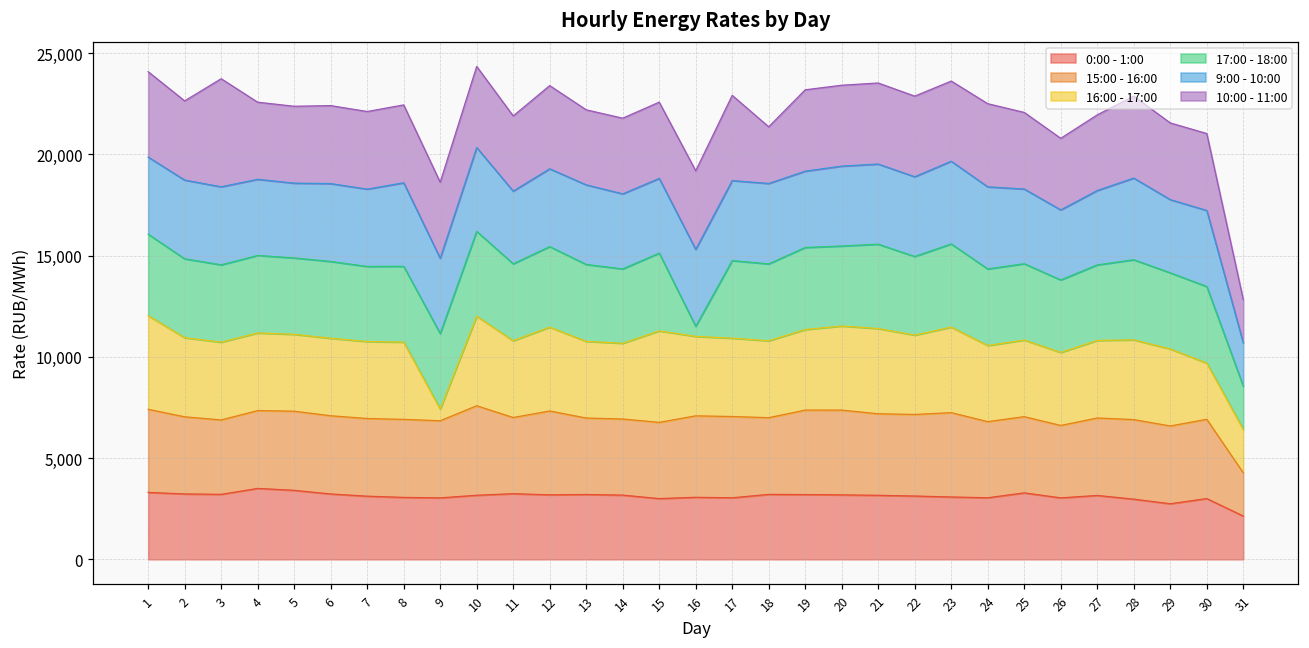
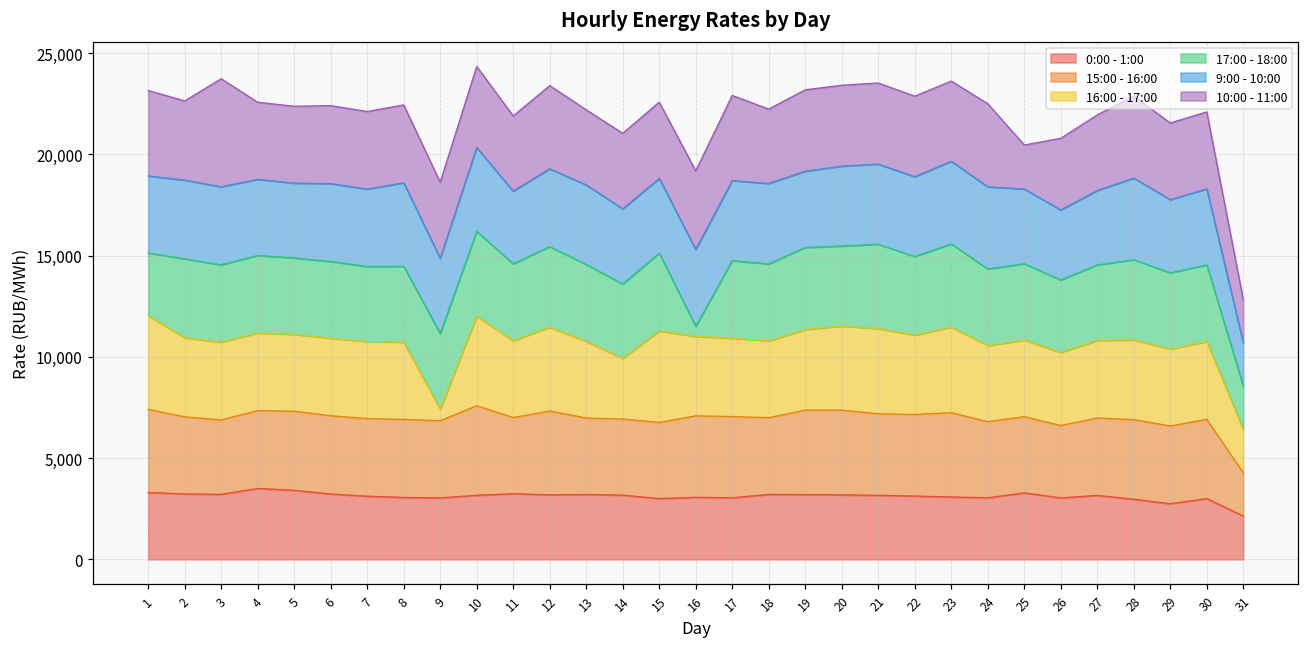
  {
    "16:00 - 17:00": {
      "1": "4,600",
      "2": "3,900",
      "3": "3,800",
      "4": "3,800",
      "5": "3,800",
      "6": "3,800",
      "7": "3,800",
      "8": "3,800",
      "9": "600",
      "10": "4,400",
      "11": "3,800",
      "12": "4,100",
      "13": "3,800",
-     "14": "3,700",
+     "14": "3,000",
      "15": "4,500",
      "16": "3,900",
      "17": "3,900",
      "18": "3,800",
      "19": "4,000",
      "20": "4,200",
      "21": "4,200",
      "22": "3,900",
      "23": "4,200",
      "24": "3,800",
      "25": "3,800",
      "26": "3,600",
      "27": "3,800",
      "28": "3,900",
      "29": "3,800",
-     "30": "2,800",
+     "30": "3,800",
      "31": "2,100"
    },
    "17:00 - 18:00": {
-     "1": "4,000",
+     "1": "3,100",
      "2": "3,900",
      "3": "3,800",
      "4": "3,800",
      "5": "3,800",
      "6": "3,800",
      "7": "3,700",
      "8": "3,700",
      "9": "3,700",
      "10": "4,200",
      "11": "3,800",
      "12": "4,000",
      "13": "3,800",
      "14": "3,700",
      "15": "3,800",
      "16": "500",
      "17": "3,800",
      "18": "3,800",
      "19": "4,100",
      "20": "4,000",
      "21": "4,200",
      "22": "3,900",
      "23": "4,100",
      "24": "3,800",
      "25": "3,800",
      "26": "3,600",
      "27": "3,700",
      "28": "4,000",
      "29": "3,800",
      "30": "3,800",
      "31": "2,100"
    },
    "9:00 - 10:00": {
      "1": "3,800",
      "2": "3,900",
      "3": "3,900",
      "4": "3,800",
      "5": "3,700",
      "6": "3,800",
      "7": "3,800",
      "8": "4,100",
      "9": "3,700",
      "10": "4,100",
      "11": "3,600",
      "12": "3,800",
      "13": "3,900",
      "14": "3,700",
      "15": "3,700",
      "16": "3,800",
      "17": "4,000",
      "18": "4,000",
      "19": "3,800",
      "20": "3,900",
      "21": "4,000",
      "22": "3,900",
      "23": "4,100",
      "24": "4,100",
      "25": "3,700",
      "26": "3,500",
      "27": "3,700",
      "28": "4,000",
      "29": "3,600",
      "30": "3,800",
      "31": "2,100"
    },
    "10:00 - 11:00": {
      "1": "4,200",
      "2": "3,900",
      "3": "5,300",
      "4": "3,800",
      "5": "3,800",
      "6": "3,900",
      "7": "3,800",
      "8": "3,800",
      "9": "3,800",
      "10": "4,000",
      "11": "3,700",
      "12": "4,100",
      "13": "3,700",
      "14": "3,700",
      "15": "3,800",
      "16": "3,900",
      "17": "4,200",
-     "18": "2,800",
+     "18": "3,700",
      "19": "4,000",
      "20": "4,000",
      "21": "4,000",
      "22": "4,000",
      "23": "4,000",
      "24": "4,100",
-     "25": "3,800",
+     "25": "2,200",
      "26": "3,500",
      "27": "3,700",
      "29": "3,800",
      "30": "3,800",
      "31": "2,100"
    }
  }
